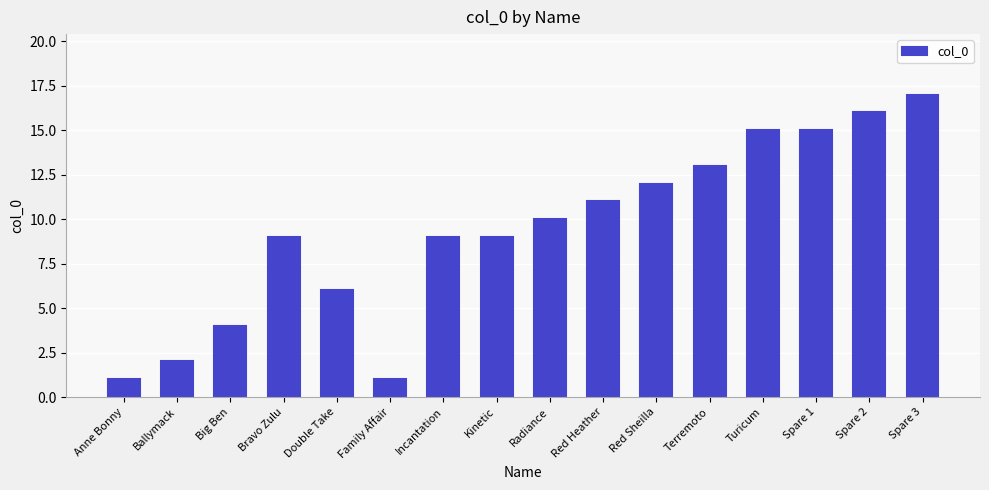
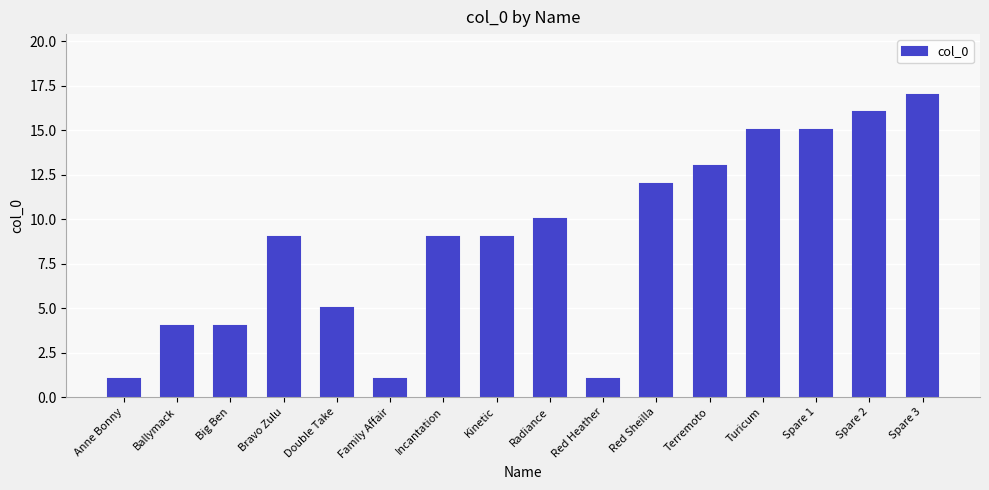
  {
    "Anne Bonny": 1,
-   "Ballymack": 2,
+   "Ballymack": 4,
    "Big Ben": 4,
    "Bravo Zulu": 9,
-   "Double Take": 6,
+   "Double Take": 5,
    "Family Affair": 1,
    "Incantation": 9,
    "Kinetic": 9,
    "Radiance": 10,
-   "Red Heather": 11,
+   "Red Heather": 1,
    "Red Sheilla": 12,
    "Terremoto": 13,
    "Turicum": 15,
    "Spare 1": 15,
    "Spare 2": 16,
    "Spare 3": 17
  }
